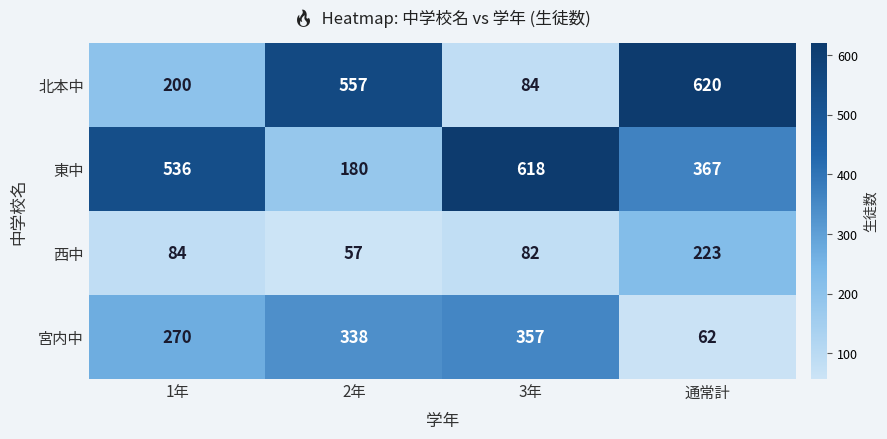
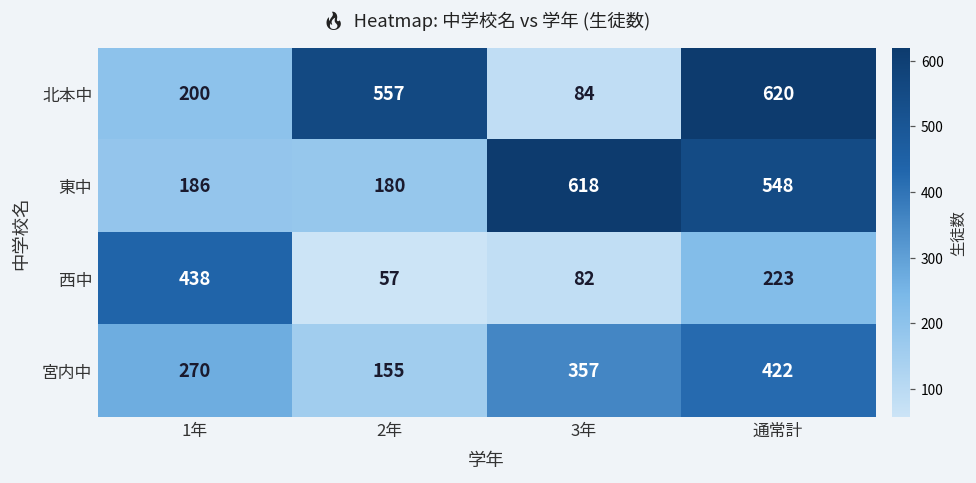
  {
    "北本中": {
      "1年": 200,
      "2年": 557,
      "3年": 84,
      "通常計": 620
    },
    "東中": {
-     "1年": 536,
+     "1年": 186,
      "2年": 180,
      "3年": 618,
-     "通常計": 367
+     "通常計": 548
    },
    "西中": {
-     "1年": 84,
+     "1年": 438,
      "2年": 57,
      "3年": 82,
      "通常計": 223
    },
    "宮内中": {
      "1年": 270,
-     "2年": 338,
+     "2年": 155,
      "3年": 357,
-     "通常計": 62
+     "通常計": 422
    }
  }
